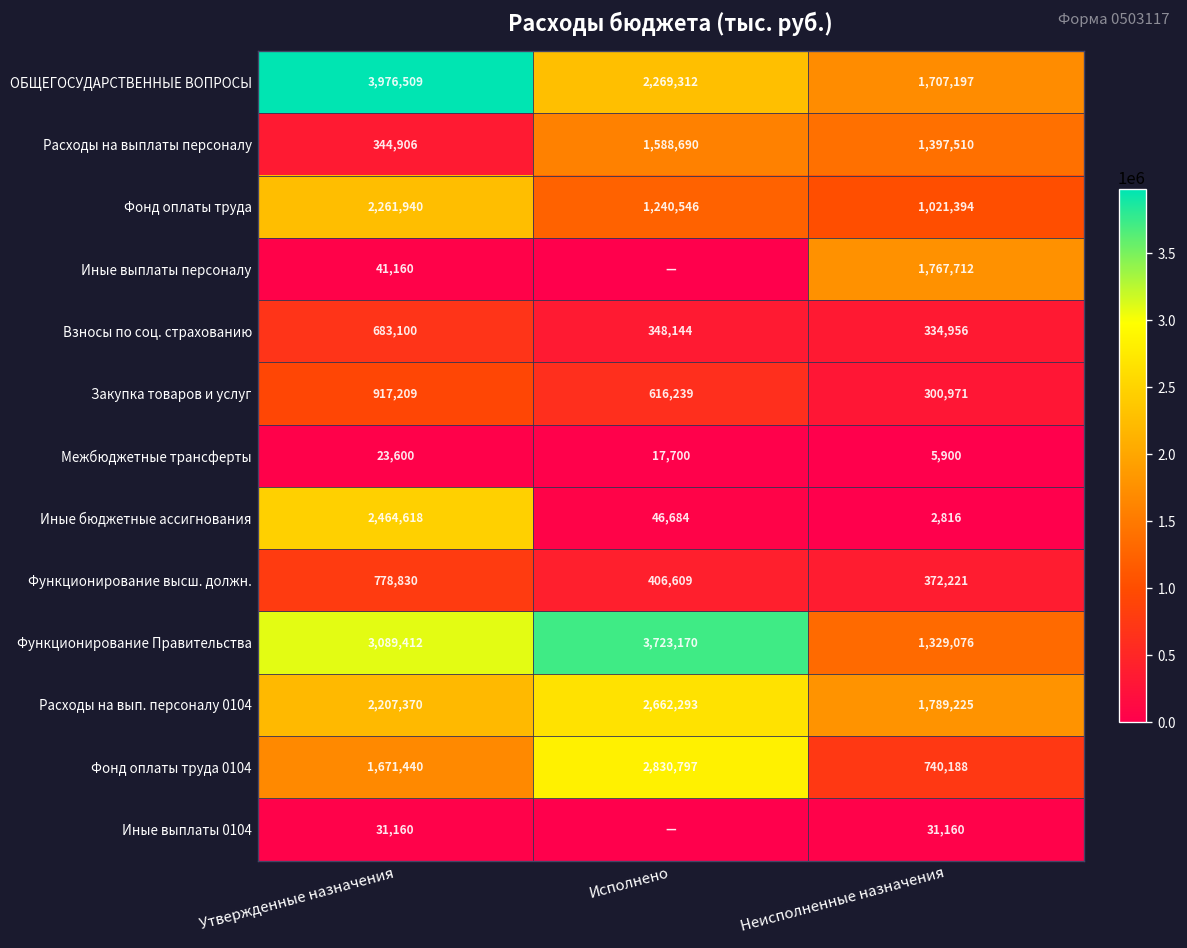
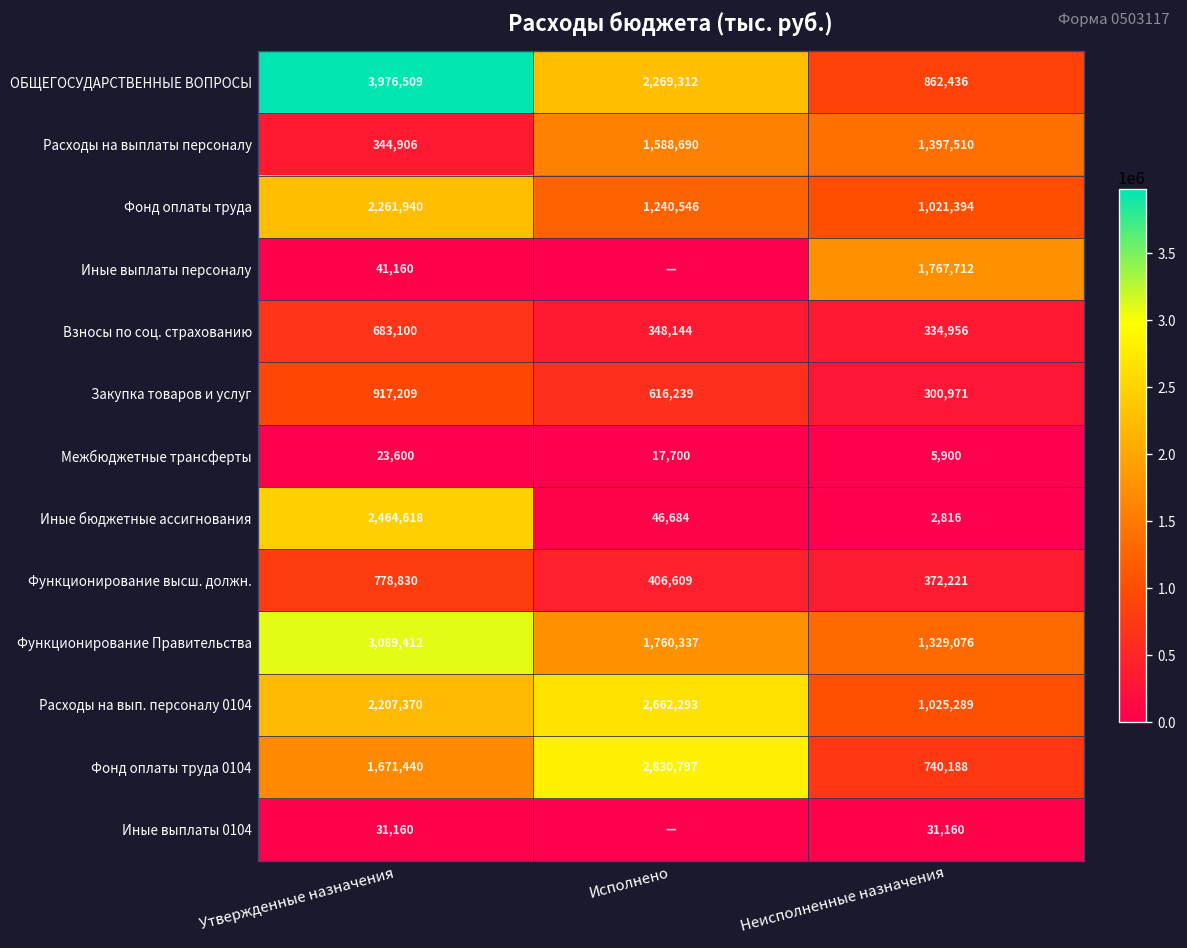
  {
    "ОБЩЕГОСУДАРСТВЕННЫЕ ВОПРОСЫ": {
      "Утвержденные назначения": "3,976,509",
      "Исполнено": "2,269,312",
-     "Неисполненные назначения": "1,707,197"
+     "Неисполненные назначения": "862,436"
    },
    "Расходы на выплаты персоналу": {
      "Утвержденные назначения": "344,906",
      "Исполнено": "1,588,690",
      "Неисполненные назначения": "1,397,510"
    },
    "Фонд оплаты труда": {
      "Утвержденные назначения": "2,261,940",
      "Исполнено": "1,240,546",
      "Неисполненные назначения": "1,021,394"
    },
    "Иные выплаты персоналу": {
      "Утвержденные назначения": "41,160",
      "Неисполненные назначения": "1,767,712"
    },
    "Взносы по соц. страхованию": {
      "Утвержденные назначения": "683,100",
      "Исполнено": "348,144",
      "Неисполненные назначения": "334,956"
    },
    "Закупка товаров и услуг": {
      "Утвержденные назначения": "917,209",
      "Исполнено": "616,239",
      "Неисполненные назначения": "300,971"
    },
    "Межбюджетные трансферты": {
      "Утвержденные назначения": "23,600",
      "Исполнено": "17,700",
      "Неисполненные назначения": "5,900"
    },
    "Иные бюджетные ассигнования": {
      "Утвержденные назначения": "2,464,618",
      "Исполнено": "46,684",
      "Неисполненные назначения": "2,816"
    },
    "Функционирование высш. должн.": {
      "Утвержденные назначения": "778,830",
      "Исполнено": "406,609",
      "Неисполненные назначения": "372,221"
    },
    "Функционирование Правительства": {
      "Утвержденные назначения": "3,089,412",
-     "Исполнено": "3,723,170",
+     "Исполнено": "1,760,337",
      "Неисполненные назначения": "1,329,076"
    },
    "Расходы на вып. персоналу 0104": {
      "Утвержденные назначения": "2,207,370",
      "Исполнено": "2,662,293",
-     "Неисполненные назначения": "1,789,225"
+     "Неисполненные назначения": "1,025,289"
    },
    "Фонд оплаты труда 0104": {
      "Утвержденные назначения": "1,671,440",
      "Исполнено": "2,830,797",
      "Неисполненные назначения": "740,188"
    },
    "Иные выплаты 0104": {
      "Утвержденные назначения": "31,160",
      "Неисполненные назначения": "31,160"
    }
  }
